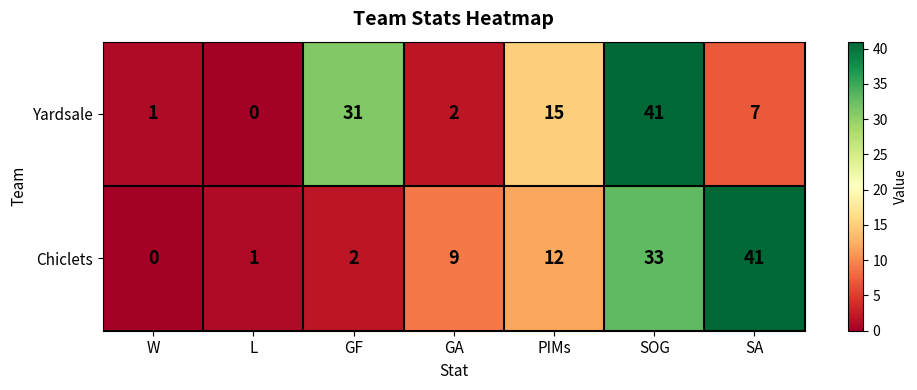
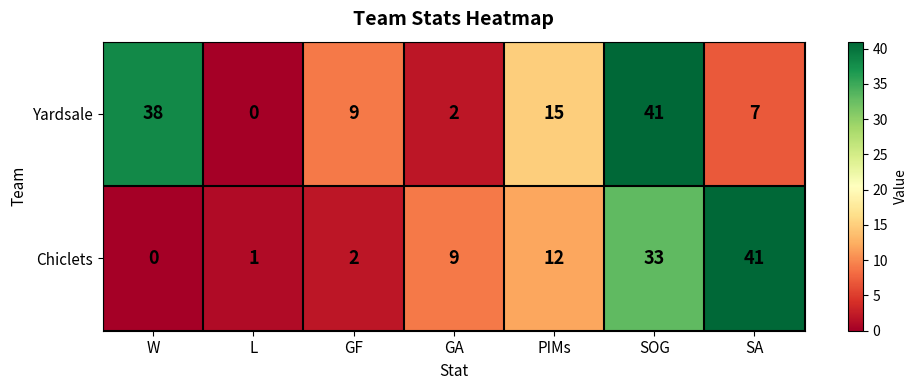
  {
    "Yardsale": {
-     "W": 1,
+     "W": 38,
      "L": 0,
-     "GF": 31,
+     "GF": 9,
      "GA": 2,
      "PIMs": 15,
      "SOG": 41,
      "SA": 7
    },
    "Chiclets": {
      "W": 0,
      "L": 1,
      "GF": 2,
      "GA": 9,
      "PIMs": 12,
      "SOG": 33,
      "SA": 41
    }
  }
